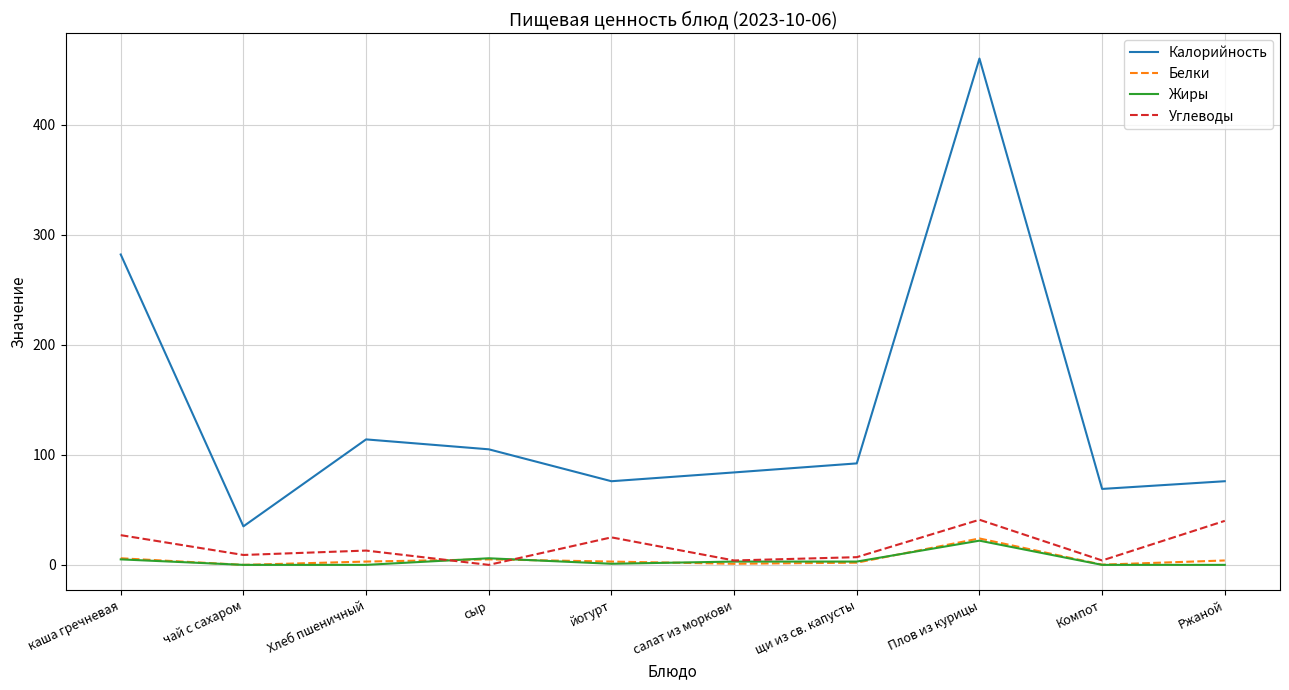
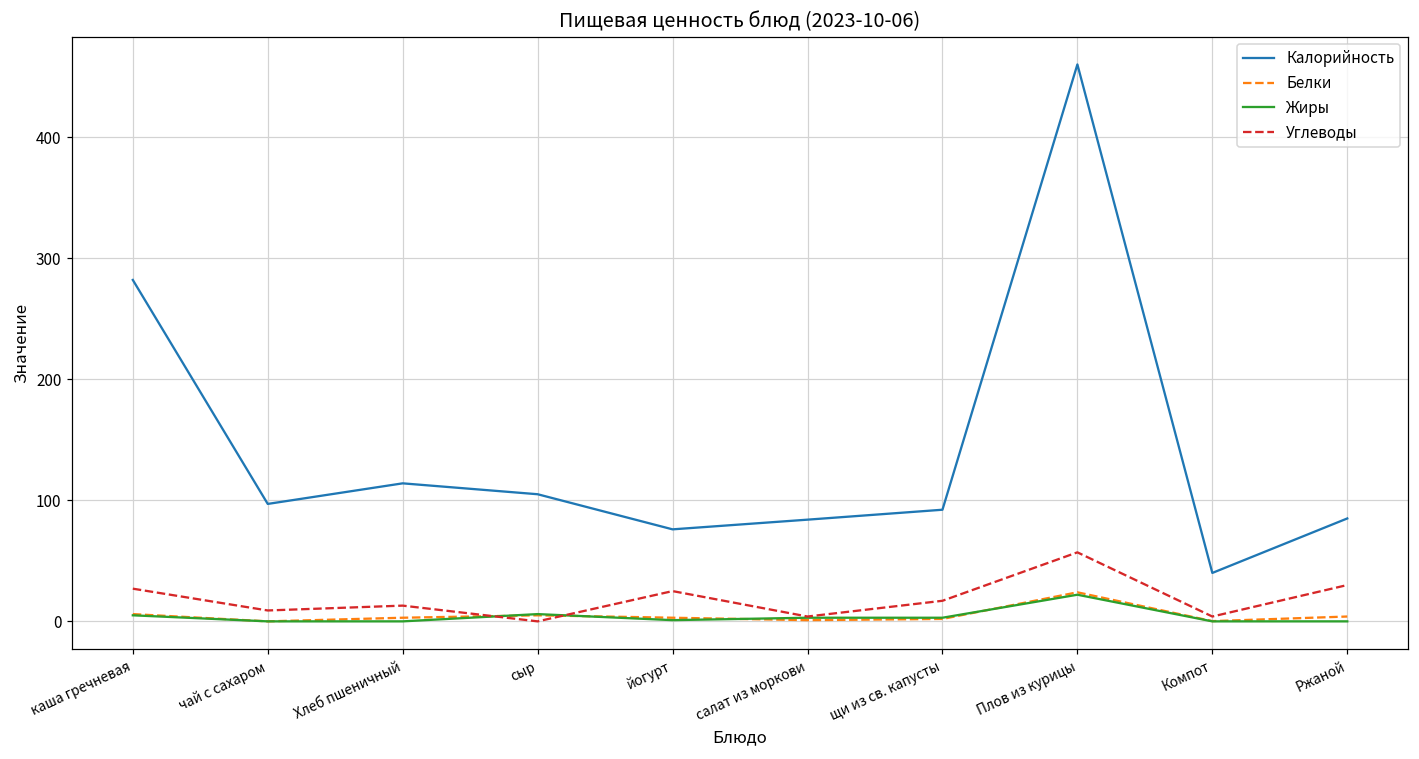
  {
    "Калорийность": {
      "каша гречневая": 282,
-     "чай с сахаром": 35,
+     "чай с сахаром": 97,
      "Хлеб пшеничный": 114,
      "сыр": 105,
      "йогурт": 76,
      "салат из моркови": 84,
      "щи из св. капусты": 92,
      "Плов из курицы": 460,
-     "Компот": 69,
-     "Ржаной": 76
+     "Компот": 40,
+     "Ржаной": 85
    },
    "Белки": {
      "Хлеб пшеничный": 3,
      "Ржаной": 4
    },
    "Жиры": {
      "Хлеб пшеничный": 0,
      "Ржаной": 0
    },
    "Углеводы": {
      "каша гречневая": 27,
      "чай с сахаром": 9,
      "Хлеб пшеничный": 13,
      "сыр": 0,
      "йогурт": 25,
-     "щи из св. капусты": 7,
-     "Плов из курицы": 41,
+     "щи из св. капусты": 17,
+     "Плов из курицы": 57,
      "Компот": 4,
-     "Ржаной": 40
+     "Ржаной": 30
    }
  }
